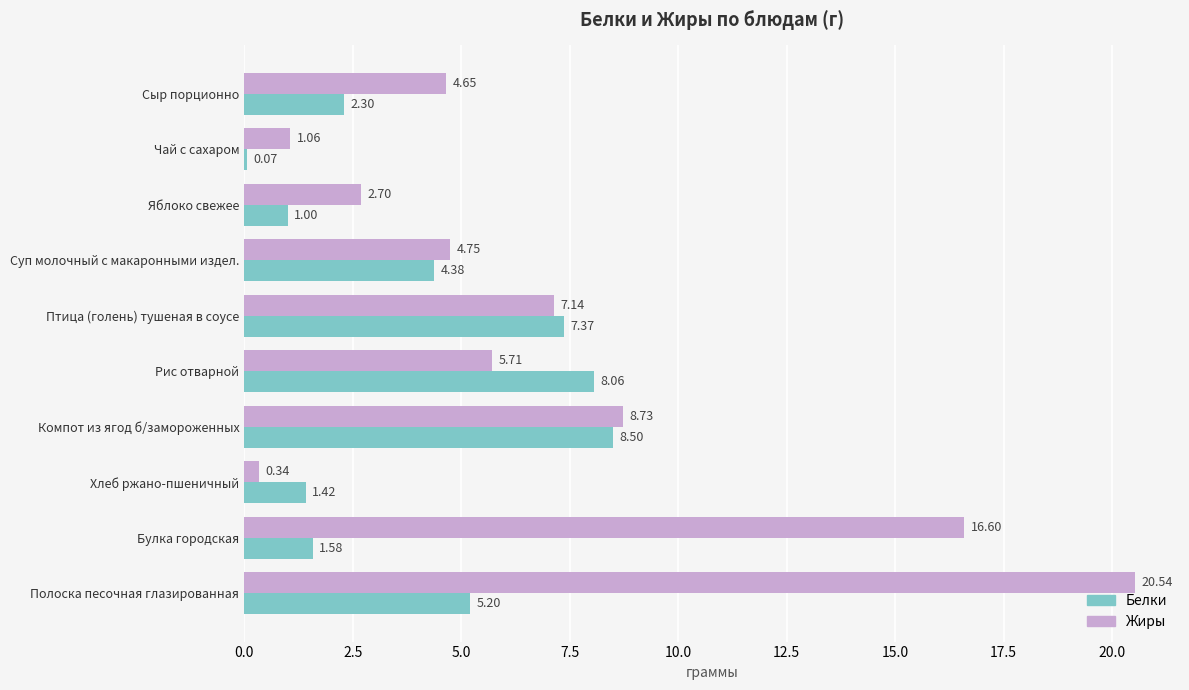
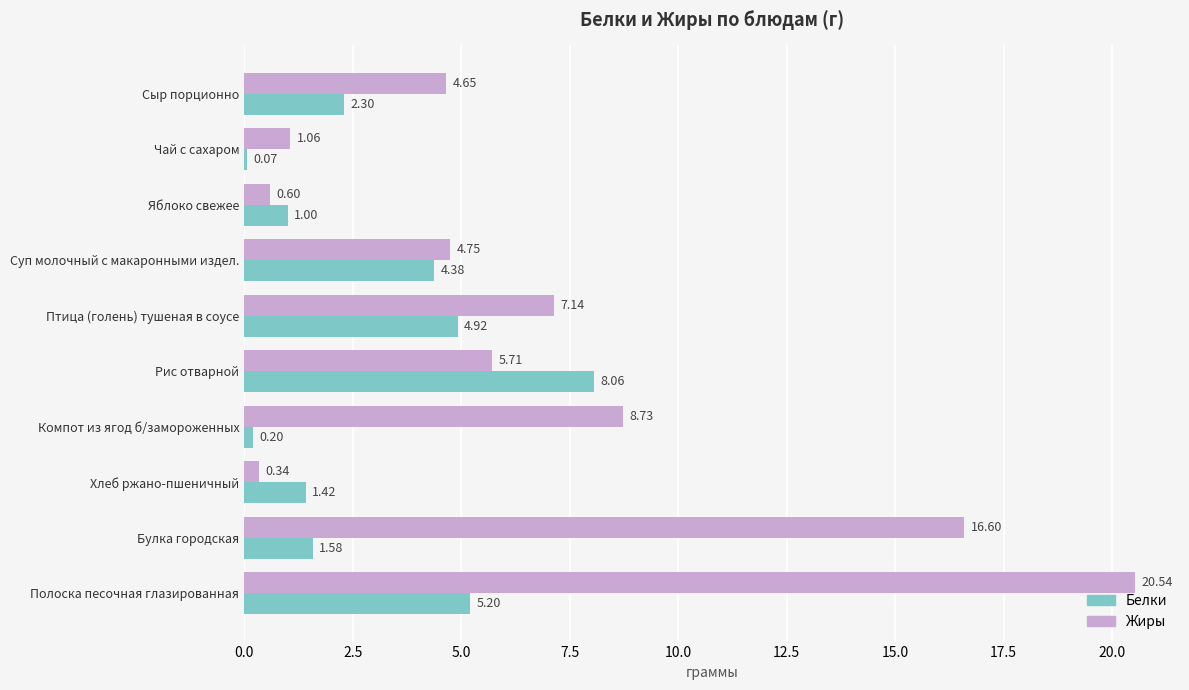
  {
    "Белки": {
      "Сыр порционно": 2.30,
      "Чай с сахаром": 0.07,
      "Яблоко свежее": 1.00,
      "Суп молочный с макаронными издел.": 4.38,
-     "Птица (голень) тушеная в соусе": 7.37,
+     "Птица (голень) тушеная в соусе": 4.92,
      "Рис отварной": 8.06,
-     "Компот из ягод б/замороженных": 8.50,
+     "Компот из ягод б/замороженных": 0.20,
      "Хлеб ржано-пшеничный": 1.42,
      "Булка городская": 1.58,
      "Полоска песочная глазированная": 5.20
    },
    "Жиры": {
      "Сыр порционно": 4.65,
      "Чай с сахаром": 1.06,
-     "Яблоко свежее": 2.70,
+     "Яблоко свежее": 0.60,
      "Суп молочный с макаронными издел.": 4.75,
      "Птица (голень) тушеная в соусе": 7.14,
      "Рис отварной": 5.71,
      "Компот из ягод б/замороженных": 8.73,
      "Хлеб ржано-пшеничный": 0.34,
      "Булка городская": 16.60,
      "Полоска песочная глазированная": 20.54
    }
  }
